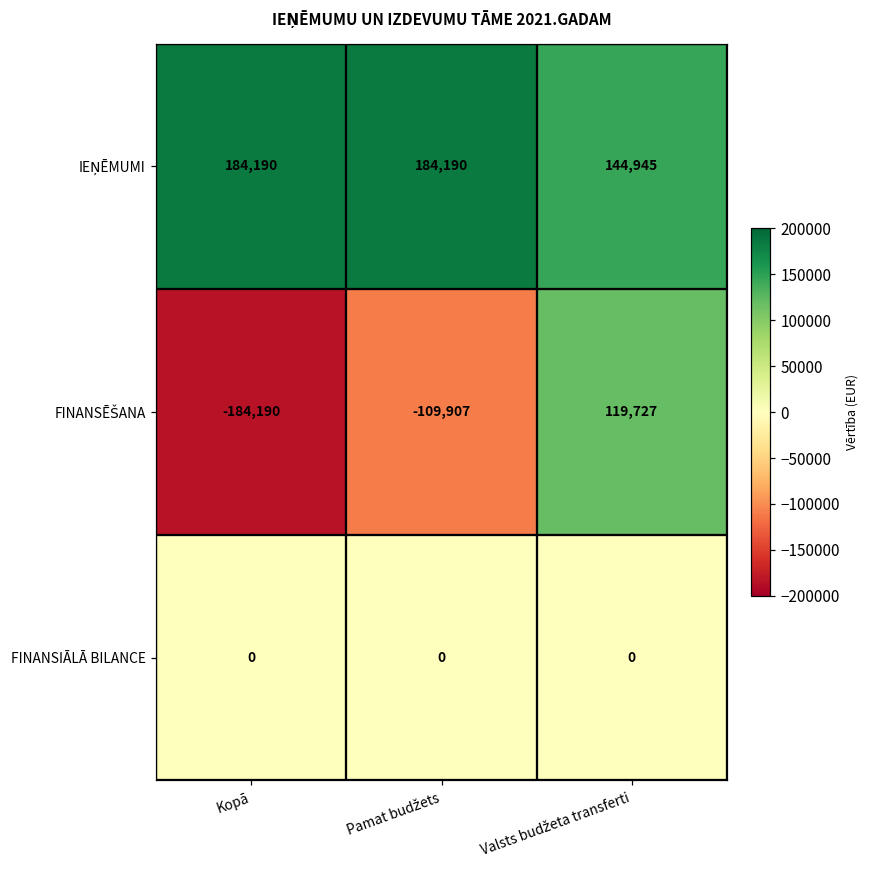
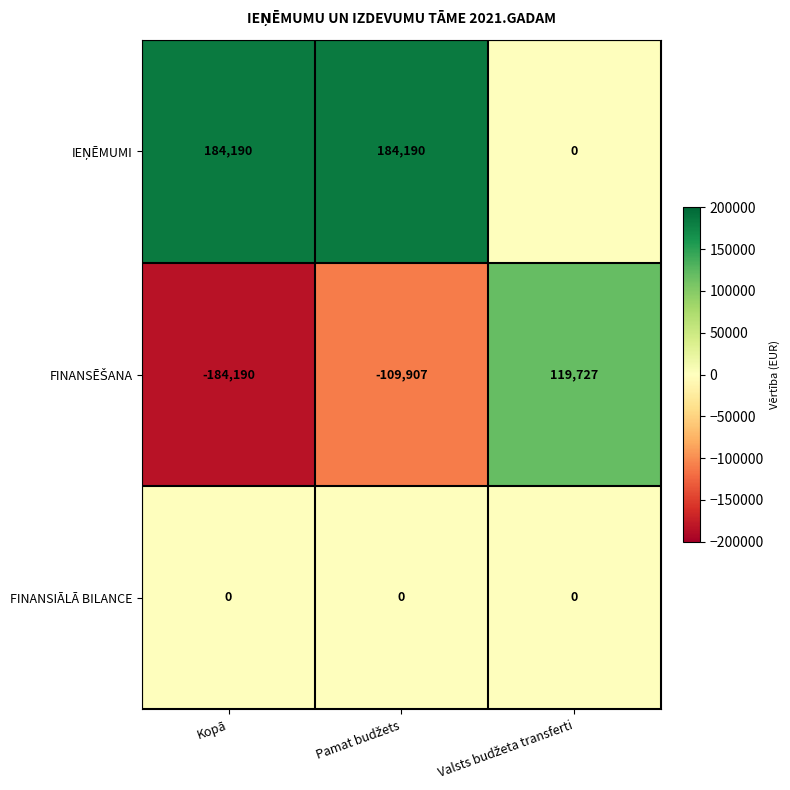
  {
    "IEŅĒMUMI": {
      "Kopā": "184,190",
      "Pamat budžets": "184,190",
-     "Valsts budžeta transferti": "144,945"
+     "Valsts budžeta transferti": "0"
    },
    "FINANSĒŠANA": {
      "Kopā": "-184,190",
      "Pamat budžets": "-109,907",
      "Valsts budžeta transferti": "119,727"
    },
    "FINANSIĀLĀ BILANCE": {
      "Kopā": "0",
      "Pamat budžets": "0",
      "Valsts budžeta transferti": "0"
    }
  }
